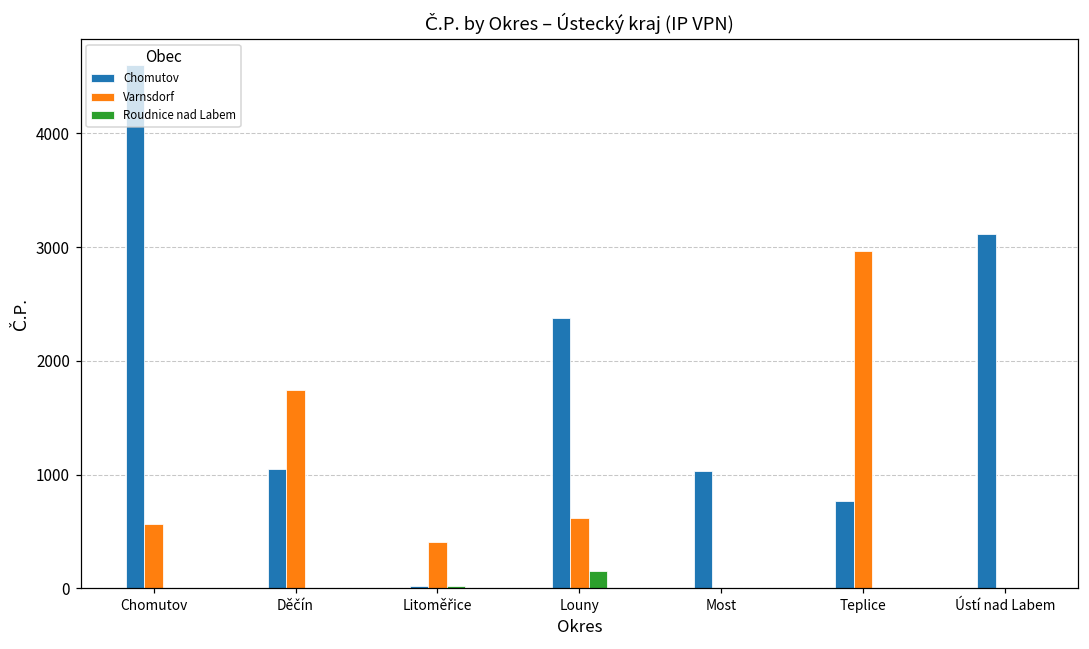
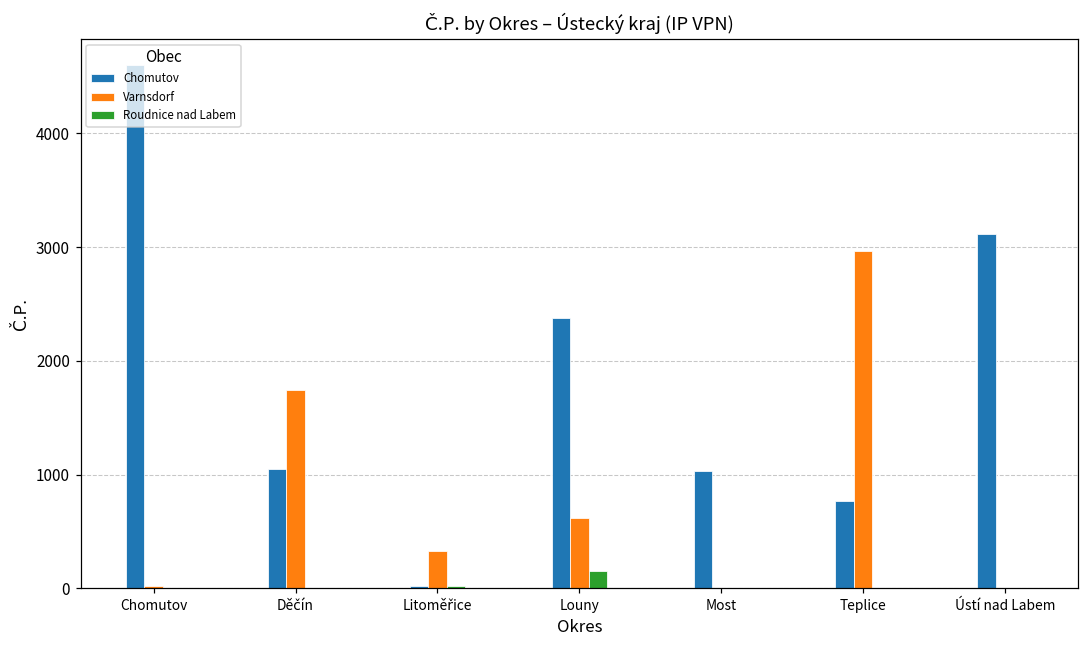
  {
    "Chomutov": {
      "Děčín": 1050,
      "Louny": 2380,
      "Most": 1040,
      "Teplice": 770,
      "Ústí nad Labem": 3120
    },
    "Varnsdorf": {
-     "Chomutov": 570,
+     "Chomutov": 20,
      "Děčín": 1740,
-     "Litoměřice": 410,
+     "Litoměřice": 330,
      "Louny": 620,
      "Teplice": 2970,
      "Ústí nad Labem": 0
    },
    "Roudnice nad Labem": {
      "Chomutov": 0,
      "Děčín": 0,
      "Louny": 150,
      "Most": 0,
      "Teplice": 0,
      "Ústí nad Labem": 0
    }
  }
